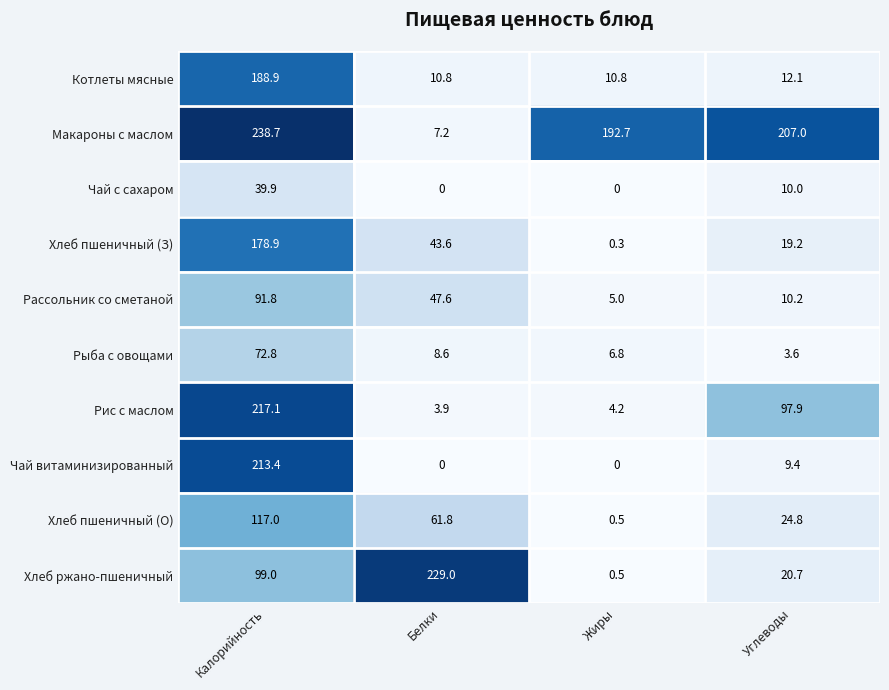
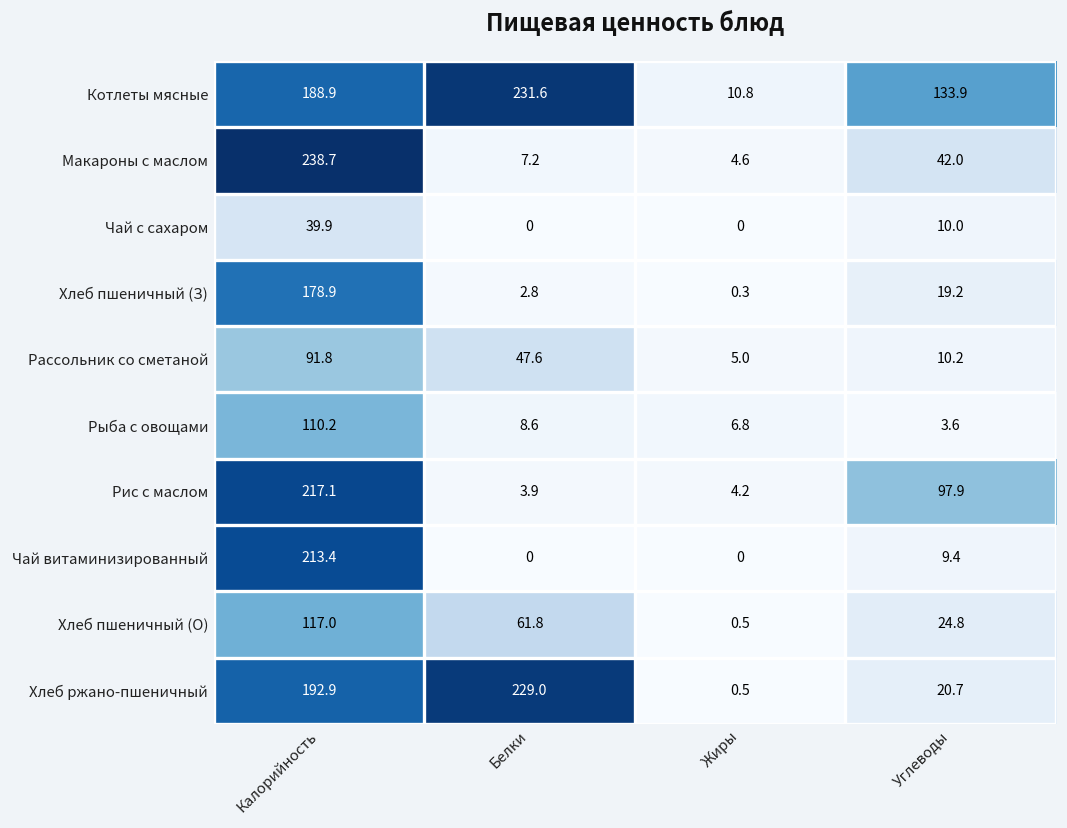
  {
    "Котлеты мясные": {
      "Калорийность": 188.9,
-     "Белки": 10.8,
+     "Белки": 231.6,
      "Жиры": 10.8,
-     "Углеводы": 12.1
+     "Углеводы": 133.9
    },
    "Макароны с маслом": {
      "Калорийность": 238.7,
      "Белки": 7.2,
-     "Жиры": 192.7,
-     "Углеводы": 207.0
+     "Жиры": 4.6,
+     "Углеводы": 42.0
    },
    "Чай с сахаром": {
      "Калорийность": 39.9,
      "Белки": 0,
      "Жиры": 0,
      "Углеводы": 10.0
    },
    "Хлеб пшеничный (З)": {
      "Калорийность": 178.9,
-     "Белки": 43.6,
+     "Белки": 2.8,
      "Жиры": 0.3,
      "Углеводы": 19.2
    },
    "Рассольник со сметаной": {
      "Калорийность": 91.8,
      "Белки": 47.6,
      "Жиры": 5.0,
      "Углеводы": 10.2
    },
    "Рыба с овощами": {
-     "Калорийность": 72.8,
+     "Калорийность": 110.2,
      "Белки": 8.6,
      "Жиры": 6.8,
      "Углеводы": 3.6
    },
    "Рис с маслом": {
      "Калорийность": 217.1,
      "Белки": 3.9,
      "Жиры": 4.2,
      "Углеводы": 97.9
    },
    "Чай витаминизированный": {
      "Калорийность": 213.4,
      "Белки": 0,
      "Жиры": 0,
      "Углеводы": 9.4
    },
    "Хлеб пшеничный (О)": {
      "Калорийность": 117.0,
      "Белки": 61.8,
      "Жиры": 0.5,
      "Углеводы": 24.8
    },
    "Хлеб ржано-пшеничный": {
-     "Калорийность": 99.0,
+     "Калорийность": 192.9,
      "Белки": 229.0,
      "Жиры": 0.5,
      "Углеводы": 20.7
    }
  }
